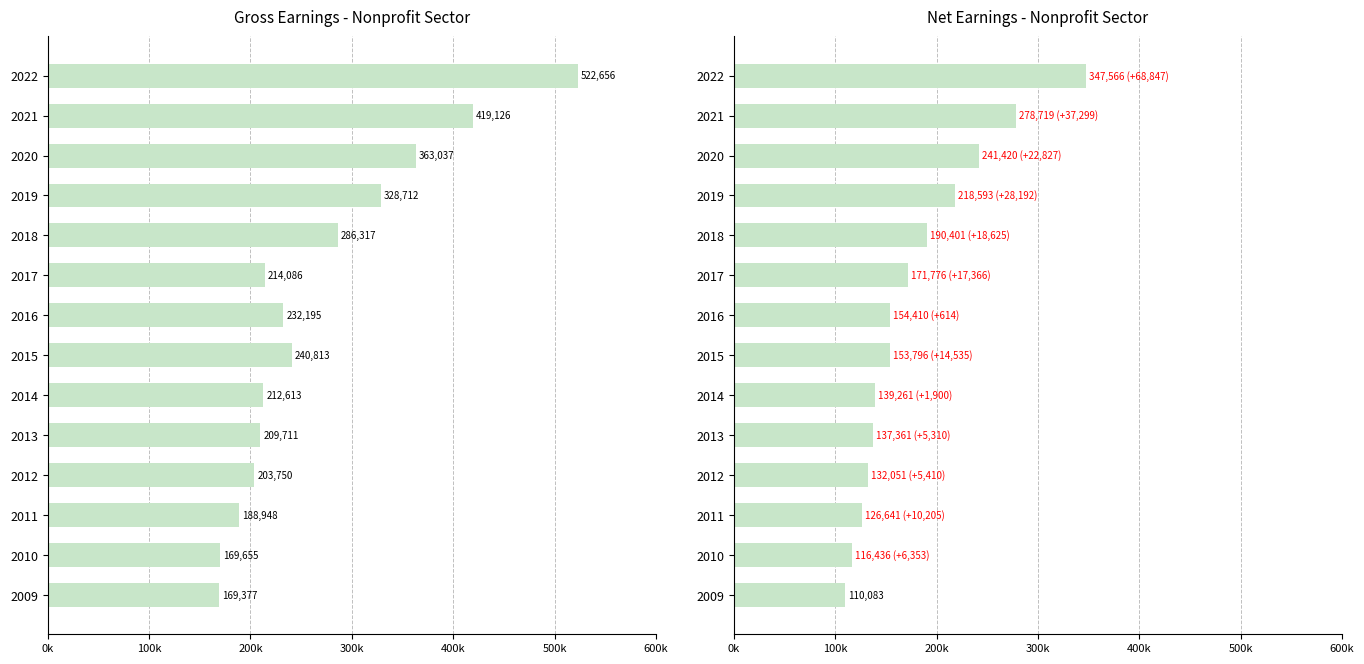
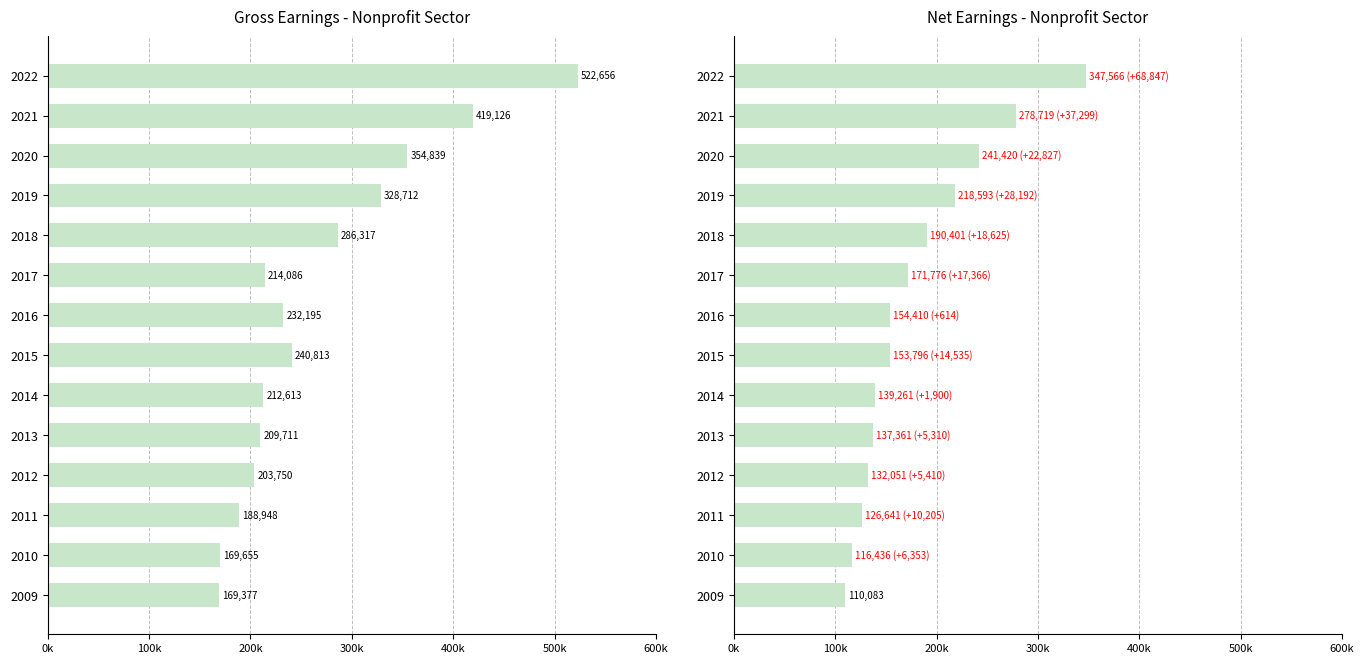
  {
    "Gross Earnings - Nonprofit Sector": {
      "2022": "522,656",
      "2021": "419,126",
-     "2020": "363,037",
+     "2020": "354,839",
      "2019": "328,712",
      "2018": "286,317",
      "2017": "214,086",
      "2016": "232,195",
      "2015": "240,813",
      "2014": "212,613",
      "2013": "209,711",
      "2012": "203,750",
      "2011": "188,948",
      "2010": "169,655",
      "2009": "169,377"
    },
    "Net Earnings - Nonprofit Sector": {
      "2022": "347,566",
      "2021": "278,719",
      "2020": "241,420",
      "2019": "218,593",
      "2018": "190,401",
      "2017": "171,776",
      "2016": "154,410",
      "2015": "153,796",
      "2014": "139,261",
      "2013": "137,361",
      "2012": "132,051",
      "2011": "126,641",
      "2010": "116,436",
      "2009": "110,083"
    }
  }
